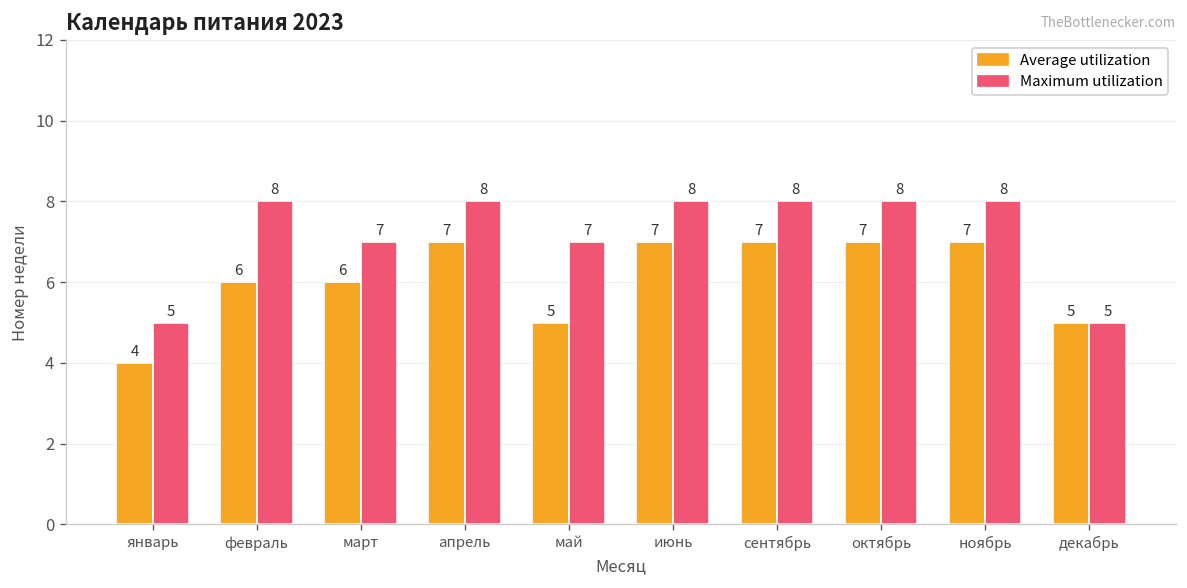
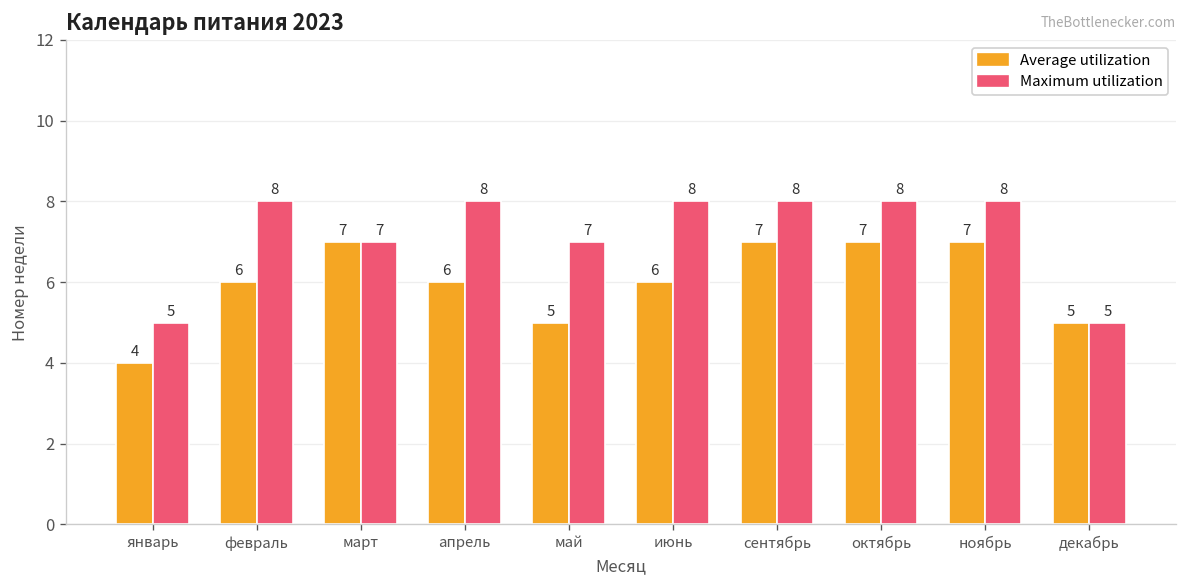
  {
    "Average utilization": {
      "январь": 4,
      "февраль": 6,
-     "март": 6,
-     "апрель": 7,
+     "март": 7,
+     "апрель": 6,
      "май": 5,
-     "июнь": 7,
+     "июнь": 6,
      "сентябрь": 7,
      "октябрь": 7,
      "ноябрь": 7,
      "декабрь": 5
    },
    "Maximum utilization": {
      "январь": 5,
      "февраль": 8,
      "март": 7,
      "апрель": 8,
      "май": 7,
      "июнь": 8,
      "сентябрь": 8,
      "октябрь": 8,
      "ноябрь": 8,
      "декабрь": 5
    }
  }
